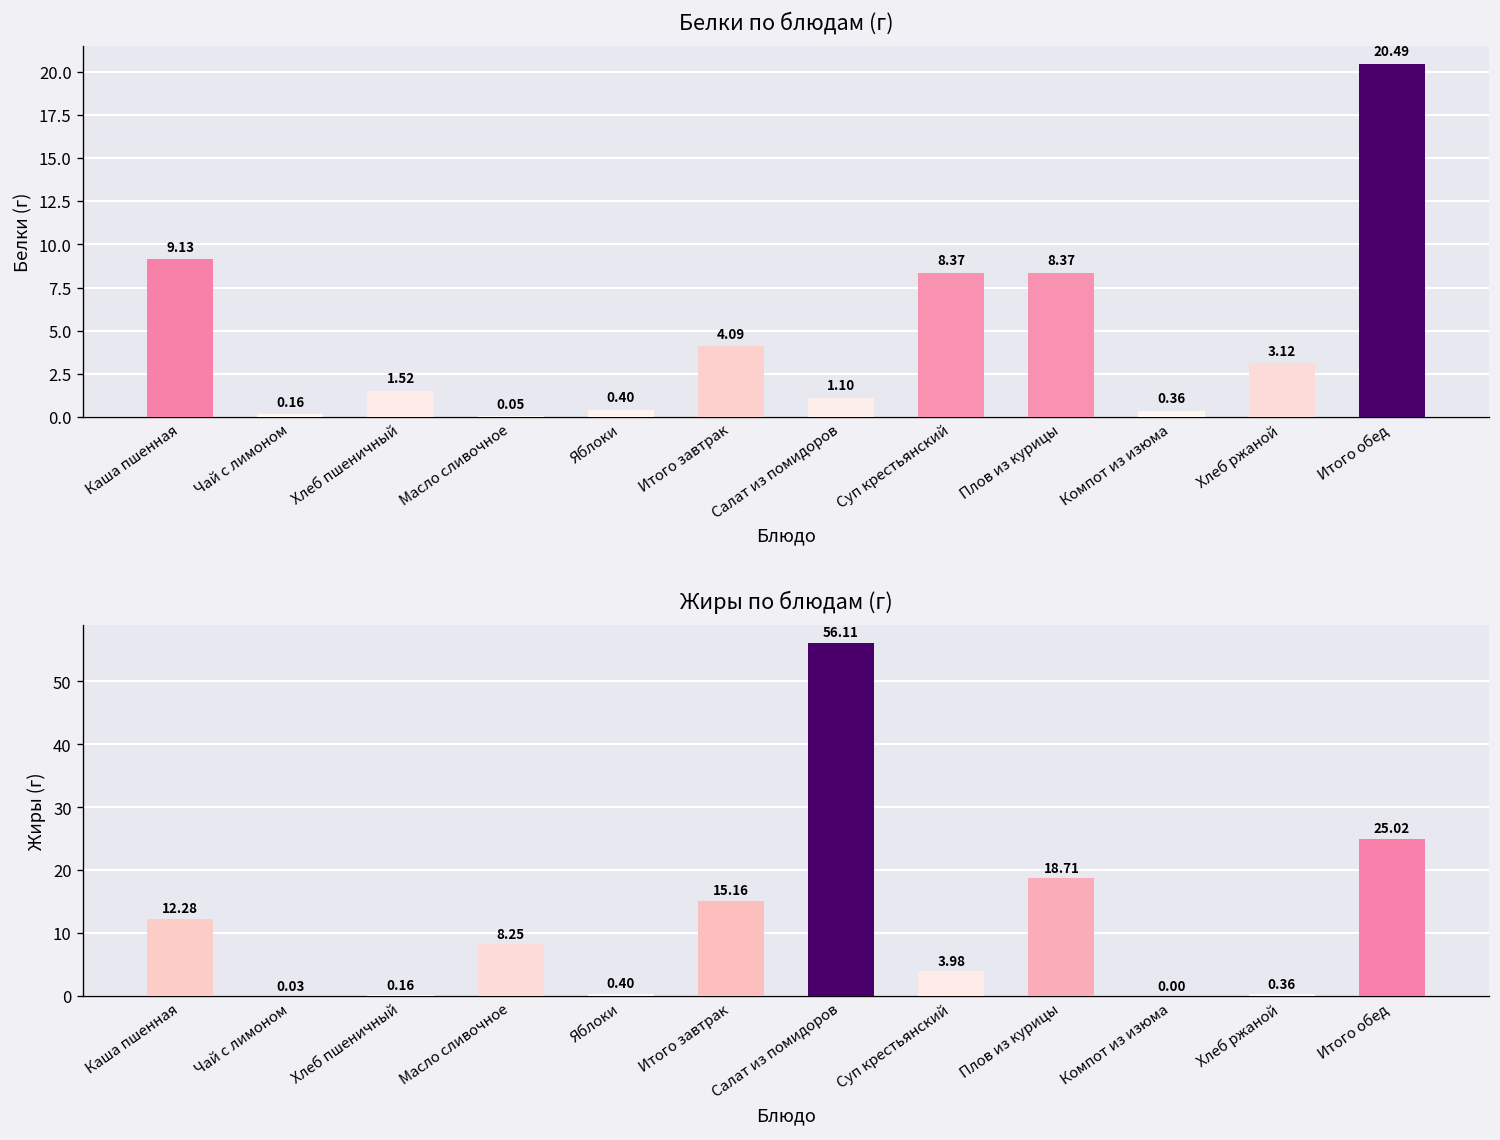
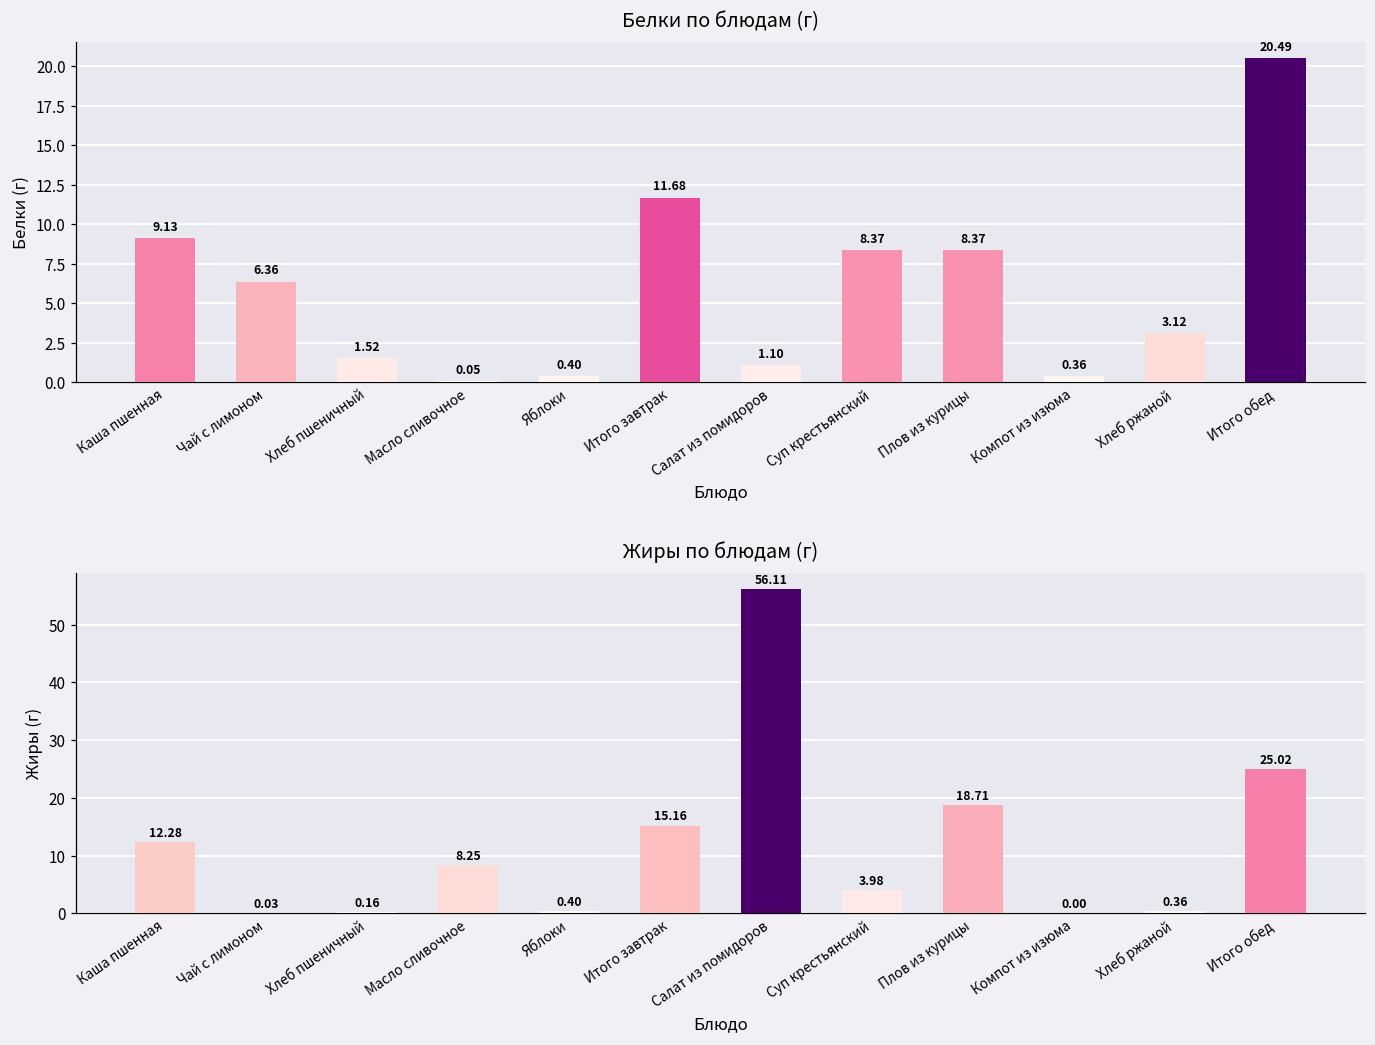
  {
    "Белки по блюдам (г)": {
      "Каша пшенная": 9.13,
-     "Чай с лимоном": 0.16,
+     "Чай с лимоном": 6.36,
      "Хлеб пшеничный": 1.52,
      "Масло сливочное": 0.05,
      "Яблоки": 0.40,
-     "Итого завтрак": 4.09,
+     "Итого завтрак": 11.68,
      "Салат из помидоров": 1.10,
      "Суп крестьянский": 8.37,
      "Плов из курицы": 8.37,
      "Компот из изюма": 0.36,
      "Хлеб ржаной": 3.12,
      "Итого обед": 20.49
    },
    "Жиры по блюдам (г)": {
      "Каша пшенная": 12.28,
      "Чай с лимоном": 0.03,
      "Хлеб пшеничный": 0.16,
      "Масло сливочное": 8.25,
      "Яблоки": 0.40,
      "Итого завтрак": 15.16,
      "Салат из помидоров": 56.11,
      "Суп крестьянский": 3.98,
      "Плов из курицы": 18.71,
      "Компот из изюма": 0.00,
      "Хлеб ржаной": 0.36,
      "Итого обед": 25.02
    }
  }
